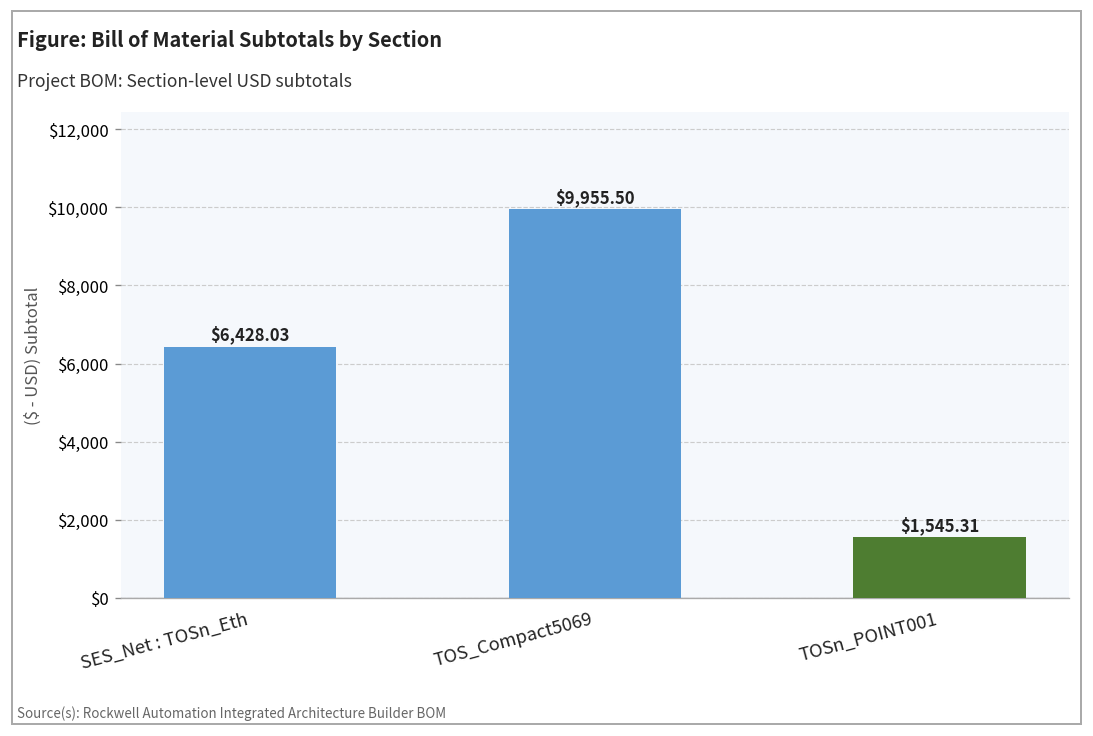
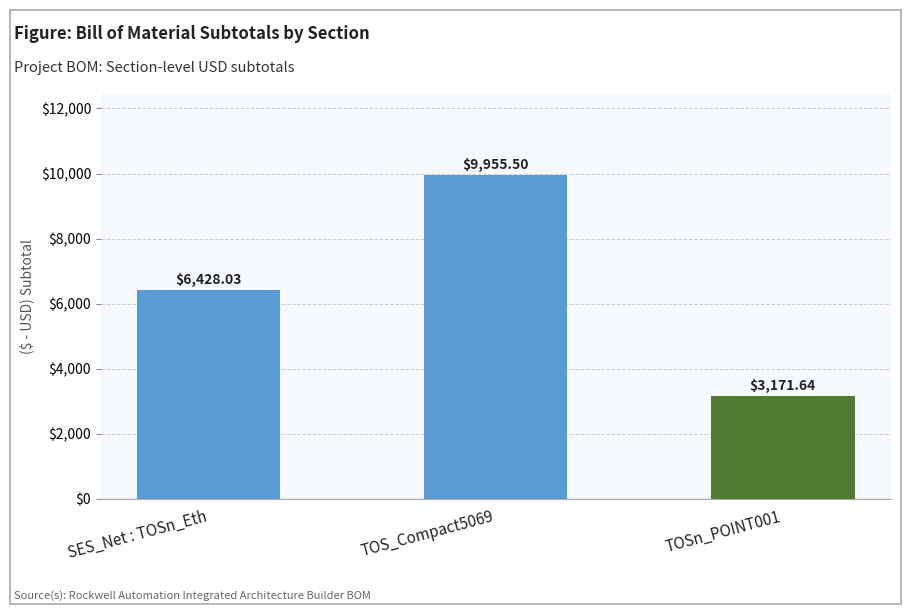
  {
    "SES_Net : TOSn_Eth": "$6,428.03",
    "TOS_Compact5069": "$9,955.50",
-   "TOSn_POINT001": "$1,545.31"
+   "TOSn_POINT001": "$3,171.64"
  }
